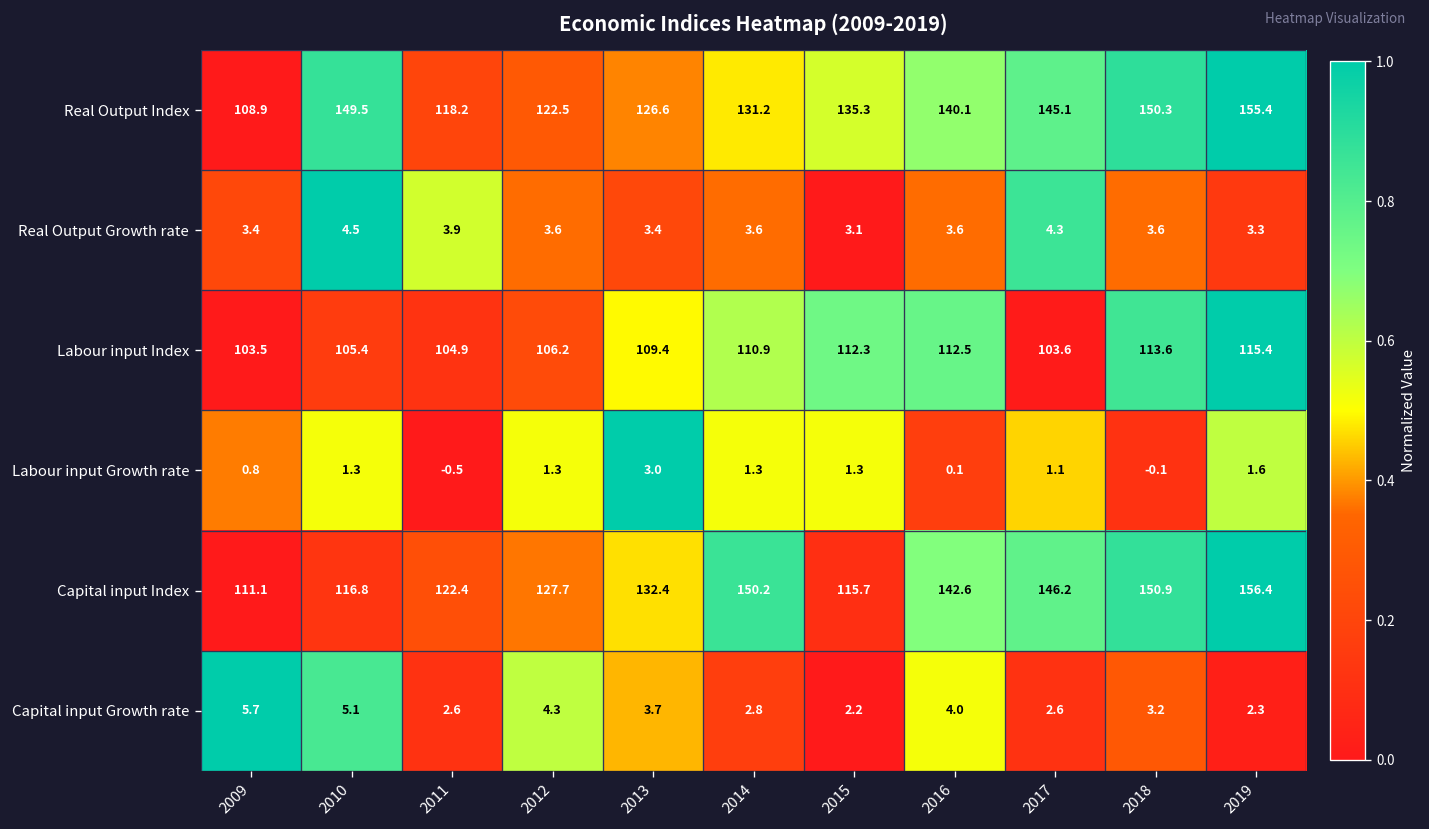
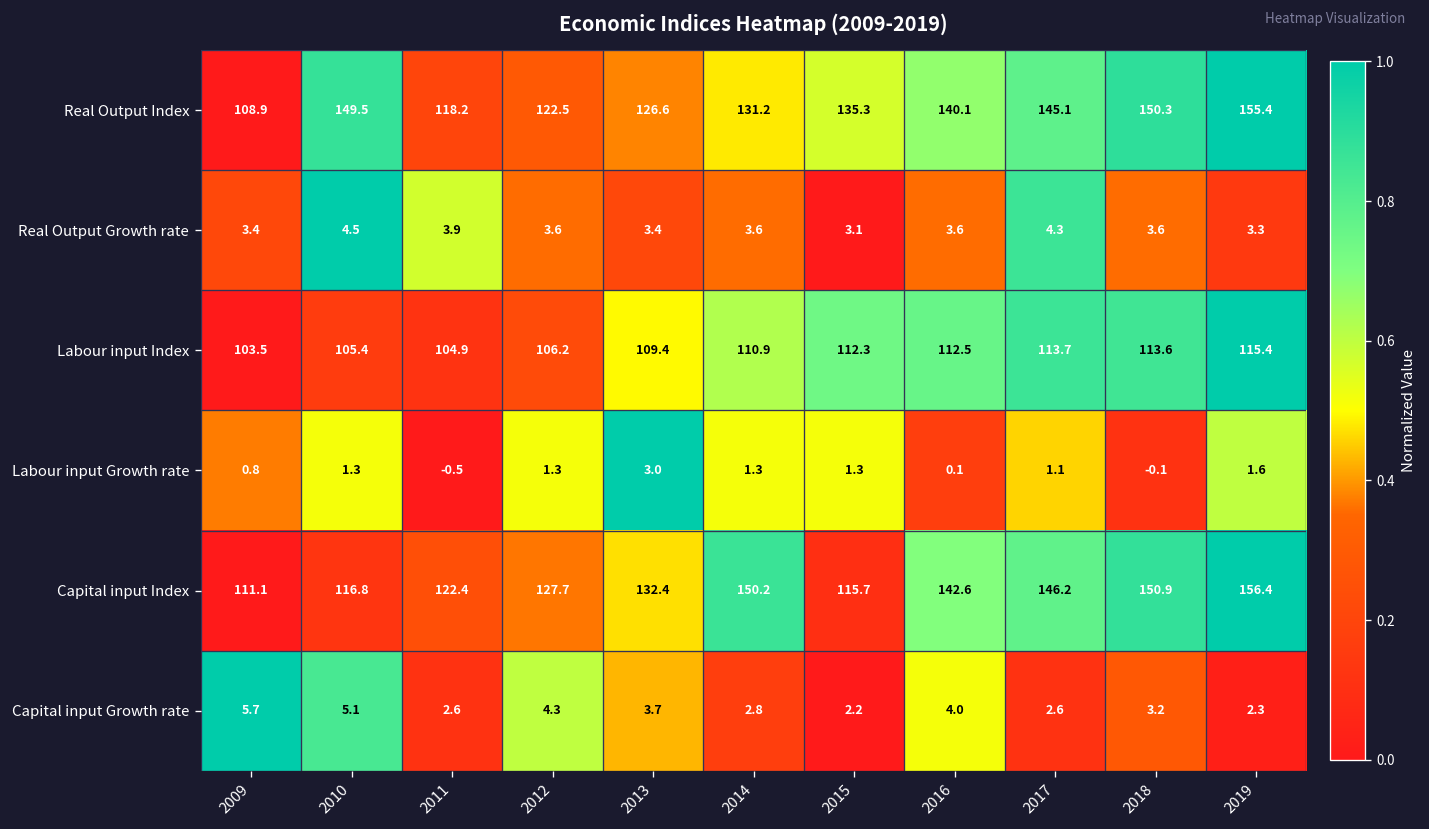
  {
    "Real Output Index": {
      "2009": 108.9,
      "2010": 149.5,
      "2011": 118.2,
      "2012": 122.5,
      "2013": 126.6,
      "2014": 131.2,
      "2015": 135.3,
      "2016": 140.1,
      "2017": 145.1,
      "2018": 150.3,
      "2019": 155.4
    },
    "Real Output Growth rate": {
      "2009": 3.4,
      "2010": 4.5,
      "2011": 3.9,
      "2012": 3.6,
      "2013": 3.4,
      "2014": 3.6,
      "2015": 3.1,
      "2016": 3.6,
      "2017": 4.3,
      "2018": 3.6,
      "2019": 3.3
    },
    "Labour input Index": {
      "2009": 103.5,
      "2010": 105.4,
      "2011": 104.9,
      "2012": 106.2,
      "2013": 109.4,
      "2014": 110.9,
      "2015": 112.3,
      "2016": 112.5,
-     "2017": 103.6,
+     "2017": 113.7,
      "2018": 113.6,
      "2019": 115.4
    },
    "Labour input Growth rate": {
      "2009": 0.8,
      "2010": 1.3,
      "2011": -0.5,
      "2012": 1.3,
      "2013": 3.0,
      "2014": 1.3,
      "2015": 1.3,
      "2016": 0.1,
      "2017": 1.1,
      "2018": -0.1,
      "2019": 1.6
    },
    "Capital input Index": {
      "2009": 111.1,
      "2010": 116.8,
      "2011": 122.4,
      "2012": 127.7,
      "2013": 132.4,
      "2014": 150.2,
      "2015": 115.7,
      "2016": 142.6,
      "2017": 146.2,
      "2018": 150.9,
      "2019": 156.4
    },
    "Capital input Growth rate": {
      "2009": 5.7,
      "2010": 5.1,
      "2011": 2.6,
      "2012": 4.3,
      "2013": 3.7,
      "2014": 2.8,
      "2015": 2.2,
      "2016": 4.0,
      "2017": 2.6,
      "2018": 3.2,
      "2019": 2.3
    }
  }
